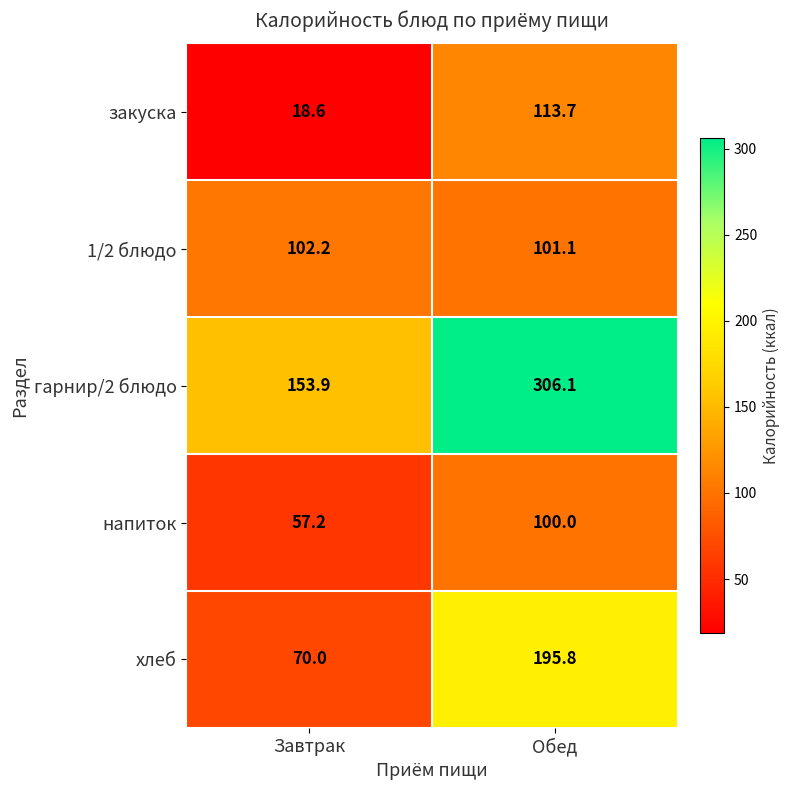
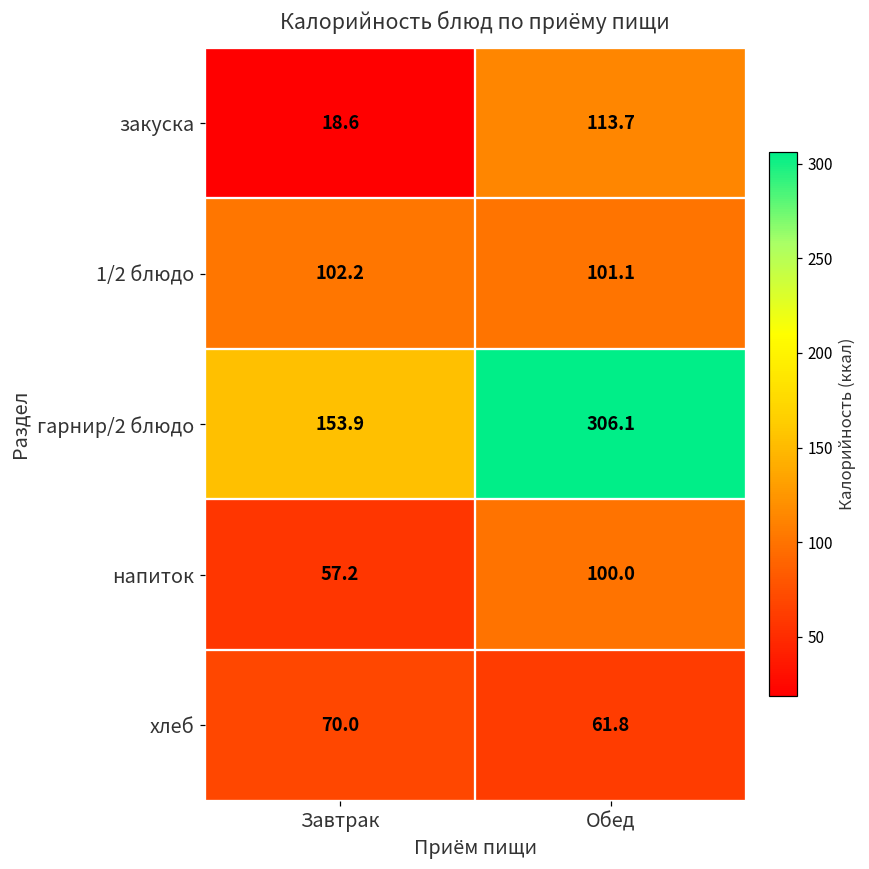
  {
    "закуска": {
      "Завтрак": 18.6,
      "Обед": 113.7
    },
    "1/2 блюдо": {
      "Завтрак": 102.2,
      "Обед": 101.1
    },
    "гарнир/2 блюдо": {
      "Завтрак": 153.9,
      "Обед": 306.1
    },
    "напиток": {
      "Завтрак": 57.2,
      "Обед": 100.0
    },
    "хлеб": {
      "Завтрак": 70.0,
-     "Обед": 195.8
+     "Обед": 61.8
    }
  }
